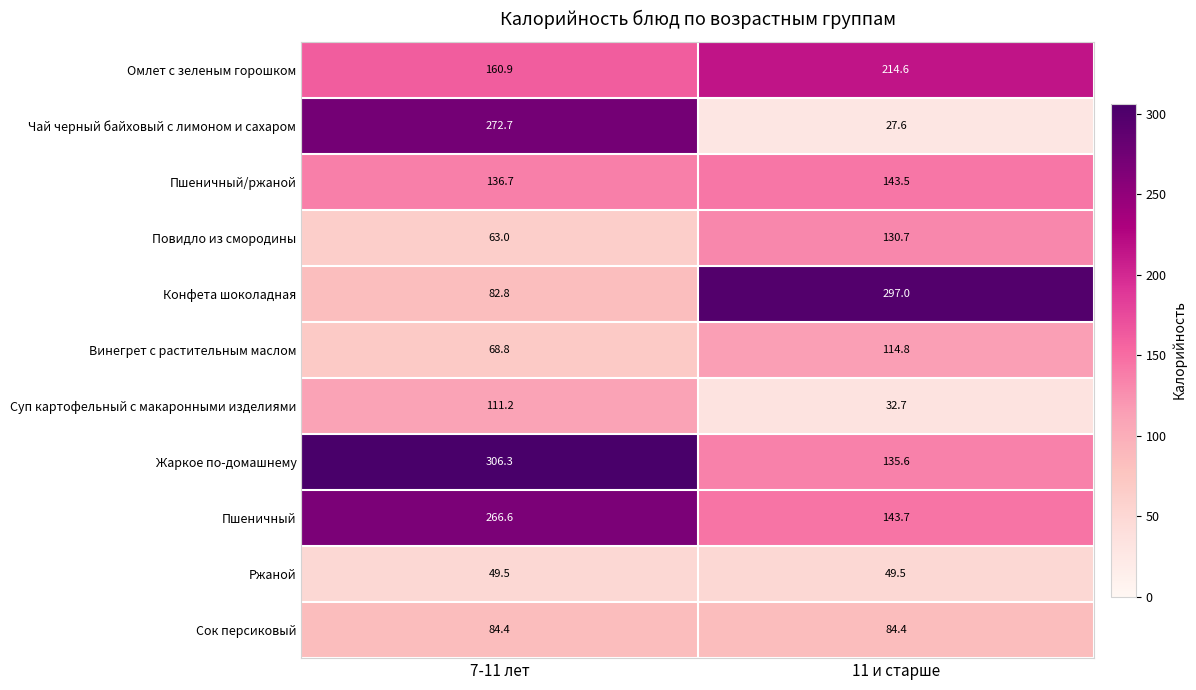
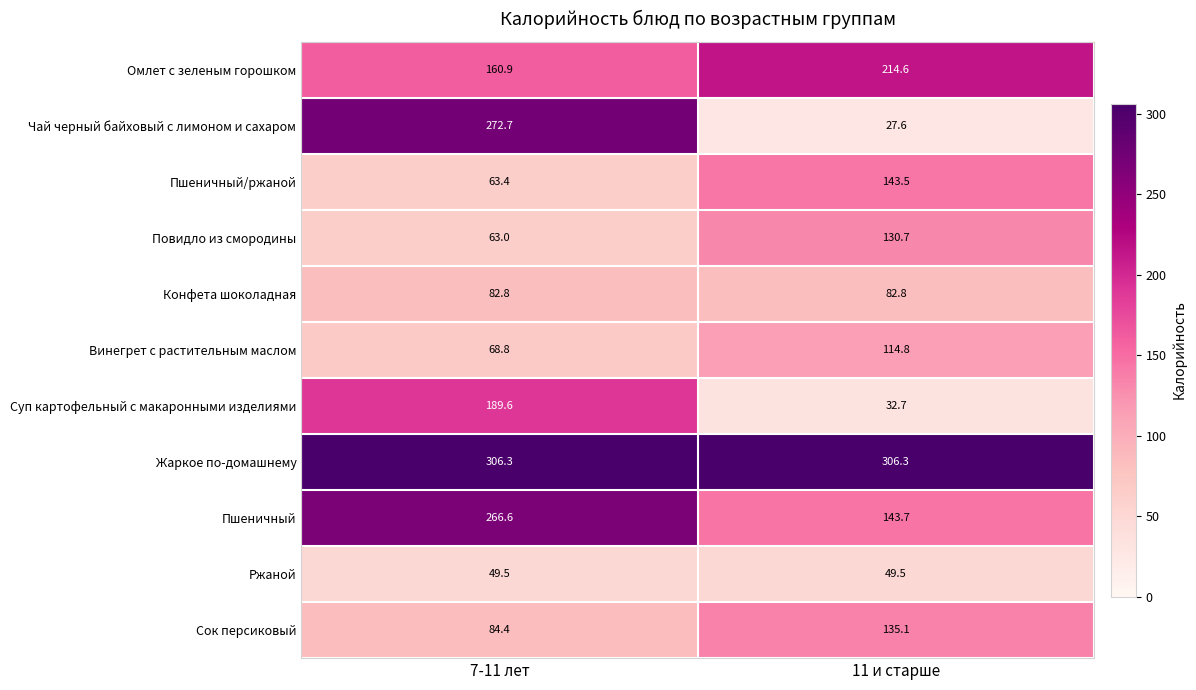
  {
    "Омлет с зеленым горошком": {
      "7-11 лет": 160.9,
      "11 и старше": 214.6
    },
    "Чай черный байховый с лимоном и сахаром": {
      "7-11 лет": 272.7,
      "11 и старше": 27.6
    },
    "Пшеничный/ржаной": {
-     "7-11 лет": 136.7,
+     "7-11 лет": 63.4,
      "11 и старше": 143.5
    },
    "Повидло из смородины": {
      "7-11 лет": 63.0,
      "11 и старше": 130.7
    },
    "Конфета шоколадная": {
      "7-11 лет": 82.8,
-     "11 и старше": 297.0
+     "11 и старше": 82.8
    },
    "Винегрет с растительным маслом": {
      "7-11 лет": 68.8,
      "11 и старше": 114.8
    },
    "Суп картофельный с макаронными изделиями": {
-     "7-11 лет": 111.2,
+     "7-11 лет": 189.6,
      "11 и старше": 32.7
    },
    "Жаркое по-домашнему": {
      "7-11 лет": 306.3,
-     "11 и старше": 135.6
+     "11 и старше": 306.3
    },
    "Пшеничный": {
      "7-11 лет": 266.6,
      "11 и старше": 143.7
    },
    "Ржаной": {
      "7-11 лет": 49.5,
      "11 и старше": 49.5
    },
    "Сок персиковый": {
      "7-11 лет": 84.4,
-     "11 и старше": 84.4
+     "11 и старше": 135.1
    }
  }
